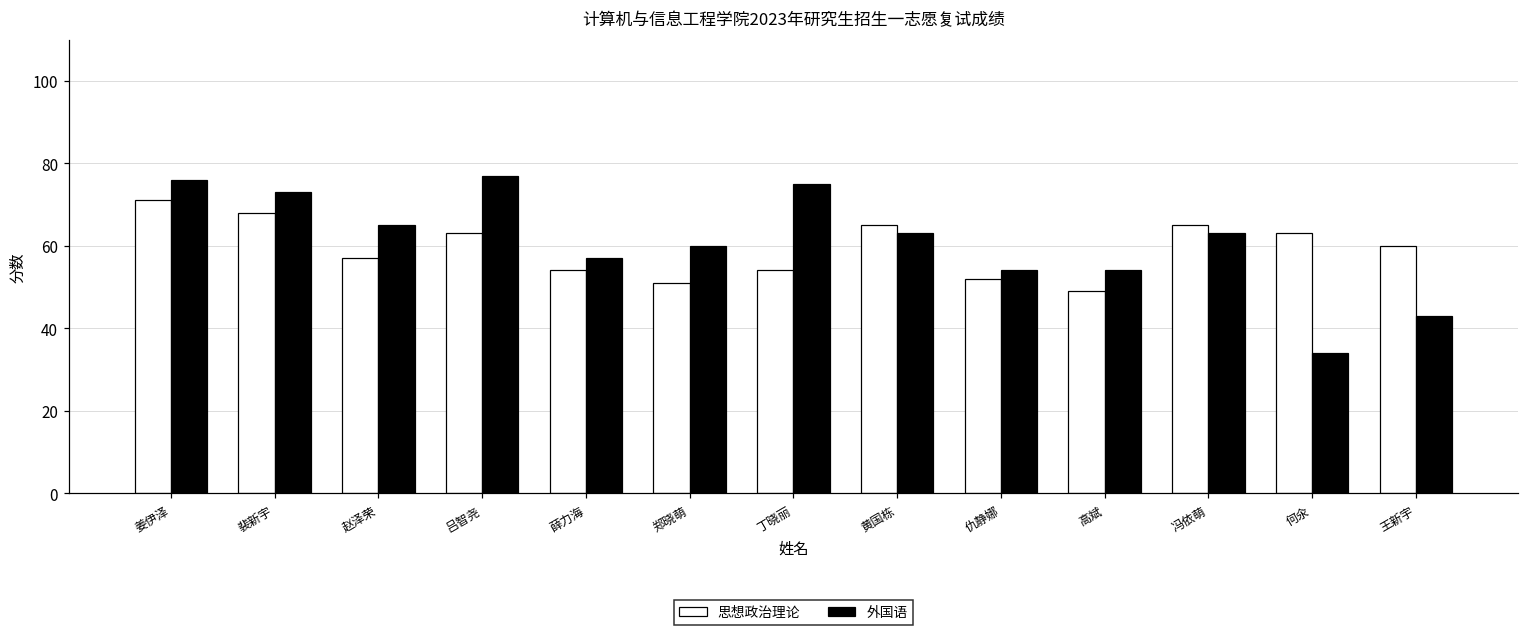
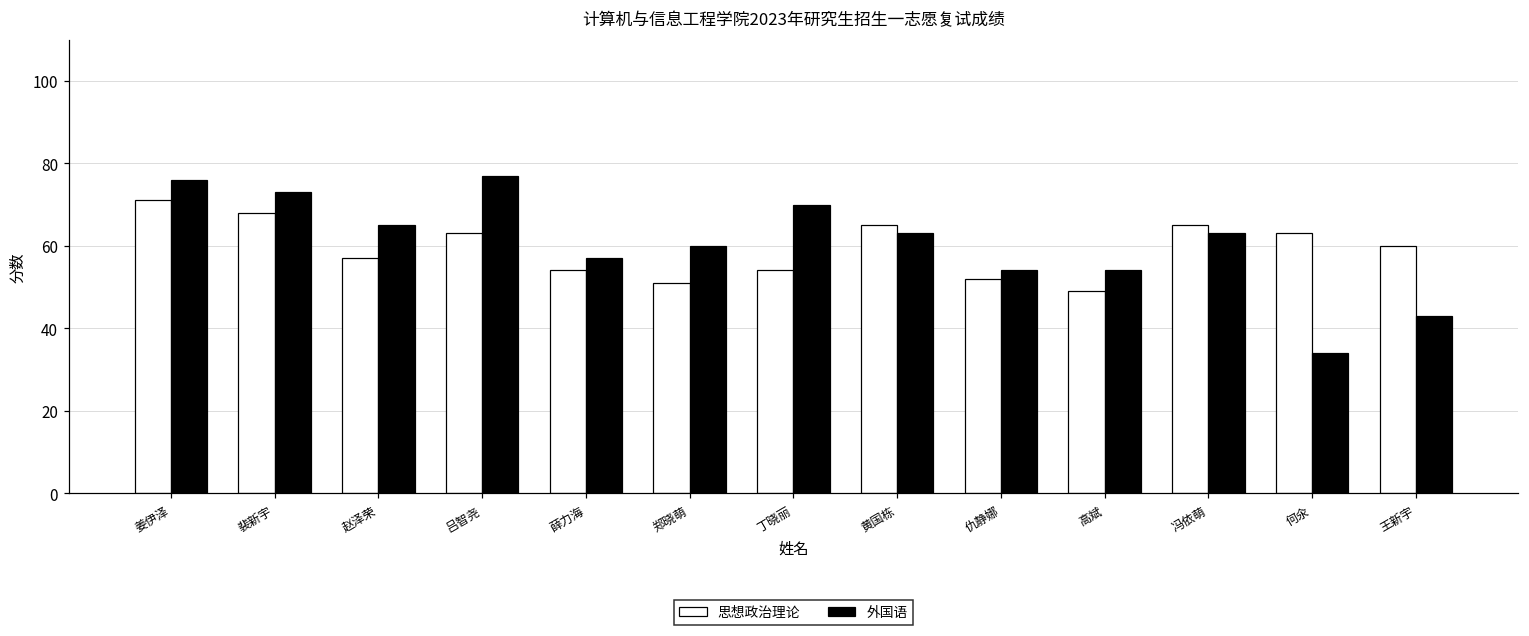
  {
    "思想政治理论": {
      "姜伊泽": 71,
      "裴新宇": 68,
      "赵泽荣": 57,
      "吕智尧": 63,
      "薛力海": 54,
      "郑晓萌": 51,
      "丁晓丽": 54,
      "黄国栋": 65,
      "仇静娜": 52,
      "高斌": 49,
      "冯依萌": 65,
      "何氽": 63,
      "王新宇": 60
    },
    "外国语": {
      "姜伊泽": 76,
      "裴新宇": 73,
      "赵泽荣": 65,
      "吕智尧": 77,
      "薛力海": 57,
      "郑晓萌": 60,
-     "丁晓丽": 75,
+     "丁晓丽": 70,
      "黄国栋": 63,
      "仇静娜": 54,
      "高斌": 54,
      "冯依萌": 63,
      "何氽": 34,
      "王新宇": 43
    }
  }
